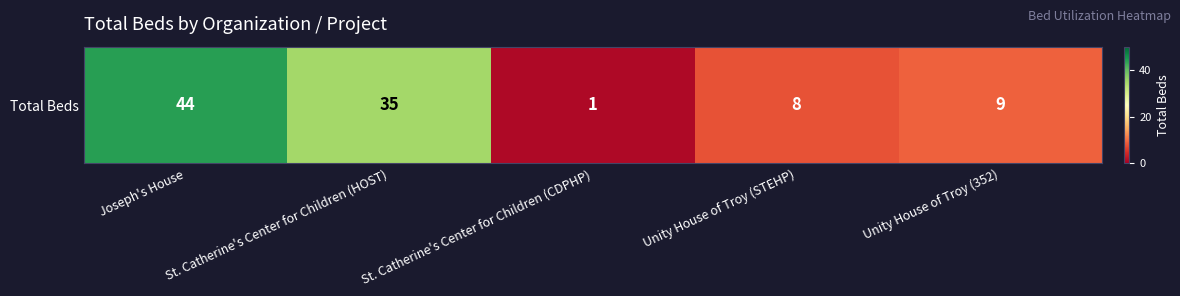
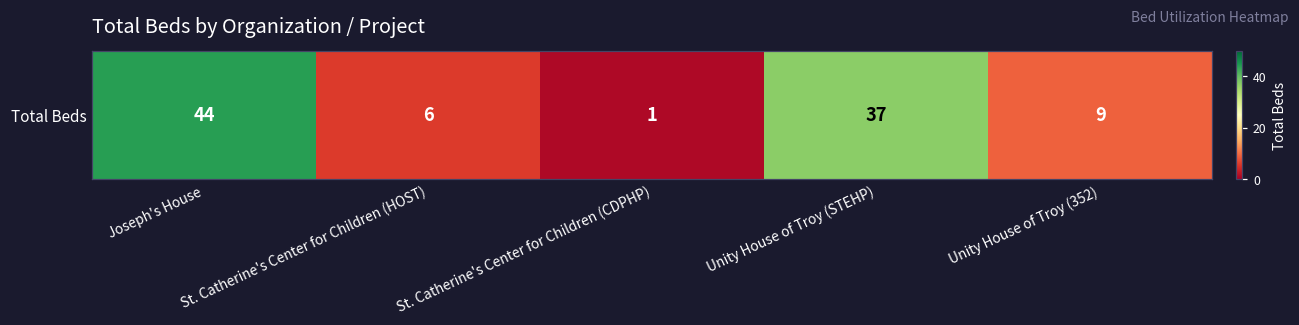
  {
    "Total Beds": {
      "Joseph's House": 44,
-     "St. Catherine's Center for Children (HOST)": 35,
+     "St. Catherine's Center for Children (HOST)": 6,
      "St. Catherine's Center for Children (CDPHP)": 1,
-     "Unity House of Troy (STEHP)": 8,
+     "Unity House of Troy (STEHP)": 37,
      "Unity House of Troy (352)": 9
    }
  }
